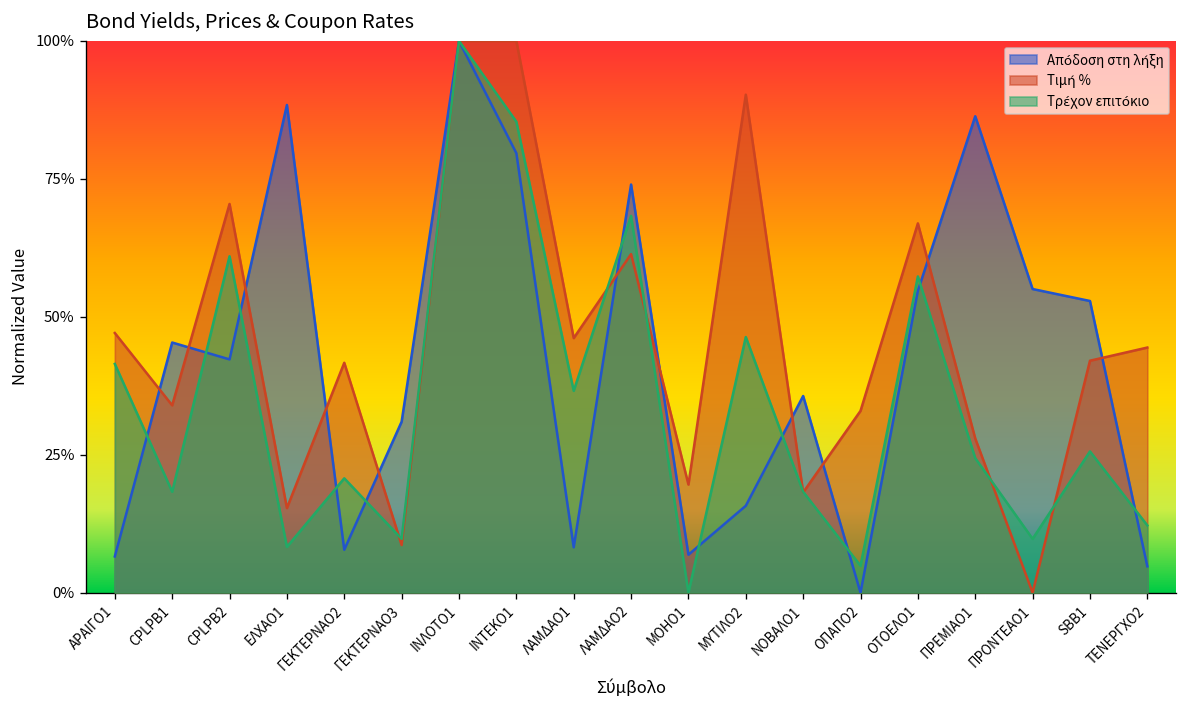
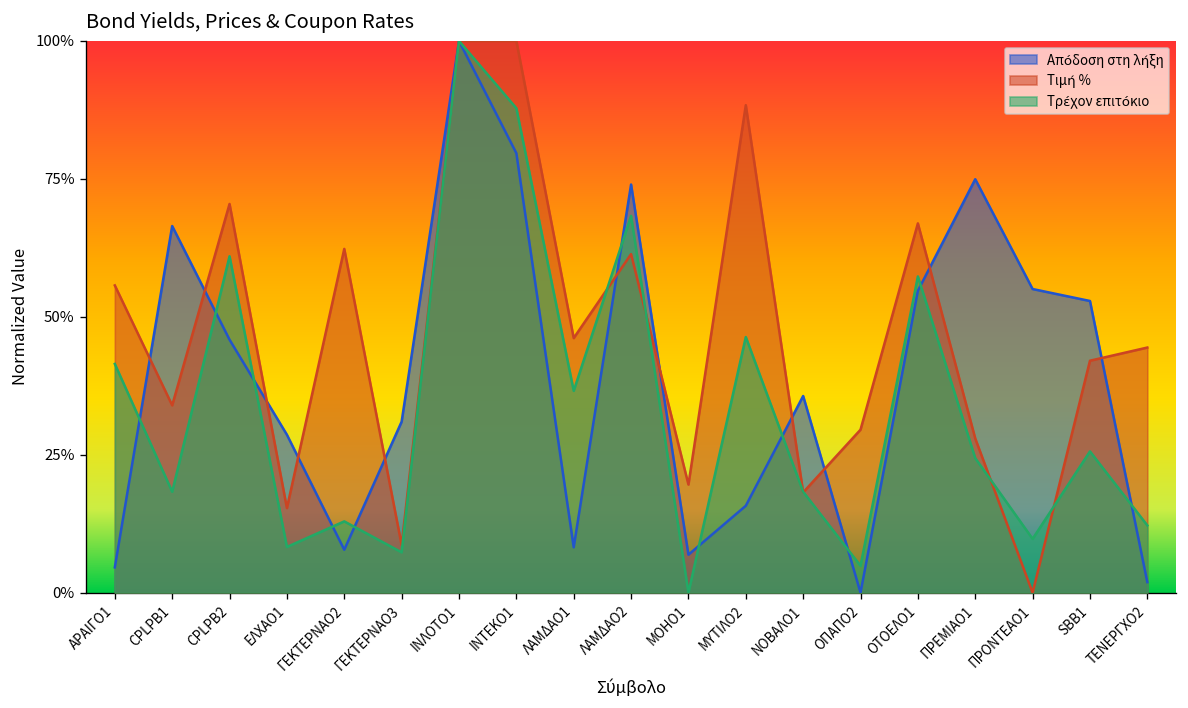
  {
    "Απόδοση στη λήξη": {
-     "ΑΡΑΙΓΟ1": "7%",
-     "CPLPB1": "45%",
-     "CPLPB2": "42%",
-     "ΕΛΧΑΟ1": "88%",
+     "ΑΡΑΙΓΟ1": "5%",
+     "CPLPB1": "66%",
+     "CPLPB2": "46%",
+     "ΕΛΧΑΟ1": "29%",
      "ΓΕΚΤΕΡΝΑΟ2": "8%",
      "ΓΕΚΤΕΡΝΑΟ3": "31%",
      "ΙΝΤΕΚΟ1": "80%",
      "ΛΑΜΔΑΟ1": "8%",
      "ΛΑΜΔΑΟ2": "74%",
      "ΜΟΗΟ1": "7%",
      "ΜΥΤΙΛΟ2": "16%",
      "ΝΟΒΑΛΟ1": "36%",
      "ΟΠΑΠΟ2": "0%",
      "ΟΤΟΕΛΟ1": "55%",
-     "ΠΡΕΜΙΑΟ1": "86%",
+     "ΠΡΕΜΙΑΟ1": "75%",
      "ΠΡΟΝΤΕΑΟ1": "55%",
      "SBB1": "53%",
-     "ΤΕΝΕΡΓΧΟ2": "5%"
+     "ΤΕΝΕΡΓΧΟ2": "2%"
    },
    "Τιμή %": {
-     "ΑΡΑΙΓΟ1": "47%",
+     "ΑΡΑΙΓΟ1": "56%",
      "CPLPB1": "34%",
      "CPLPB2": "70%",
      "ΕΛΧΑΟ1": "15%",
-     "ΓΕΚΤΕΡΝΑΟ2": "42%",
+     "ΓΕΚΤΕΡΝΑΟ2": "62%",
      "ΓΕΚΤΕΡΝΑΟ3": "9%",
      "ΙΝΤΕΚΟ1": "100%",
      "ΛΑΜΔΑΟ1": "46%",
      "ΛΑΜΔΑΟ2": "61%",
      "ΜΟΗΟ1": "20%",
-     "ΜΥΤΙΛΟ2": "90%",
-     "ΟΠΑΠΟ2": "33%",
+     "ΜΥΤΙΛΟ2": "88%",
+     "ΟΠΑΠΟ2": "30%",
      "ΟΤΟΕΛΟ1": "67%",
      "ΠΡΕΜΙΑΟ1": "28%",
      "ΠΡΟΝΤΕΑΟ1": "0%",
      "SBB1": "42%",
      "ΤΕΝΕΡΓΧΟ2": "44%"
    },
    "Τρέχον επιτόκιο": {
      "ΑΡΑΙΓΟ1": "41%",
      "CPLPB1": "18%",
      "CPLPB2": "61%",
      "ΕΛΧΑΟ1": "8%",
-     "ΓΕΚΤΕΡΝΑΟ2": "21%",
-     "ΓΕΚΤΕΡΝΑΟ3": "10%",
-     "ΙΝΤΕΚΟ1": "85%",
+     "ΓΕΚΤΕΡΝΑΟ2": "13%",
+     "ΓΕΚΤΕΡΝΑΟ3": "7%",
+     "ΙΝΤΕΚΟ1": "88%",
      "ΛΑΜΔΑΟ1": "37%",
      "ΛΑΜΔΑΟ2": "68%",
      "ΜΟΗΟ1": "0%",
      "ΜΥΤΙΛΟ2": "46%",
      "ΟΠΑΠΟ2": "5%",
      "ΟΤΟΕΛΟ1": "57%",
      "ΠΡΕΜΙΑΟ1": "24%",
      "ΠΡΟΝΤΕΑΟ1": "10%",
      "SBB1": "26%",
      "ΤΕΝΕΡΓΧΟ2": "12%"
    }
  }
